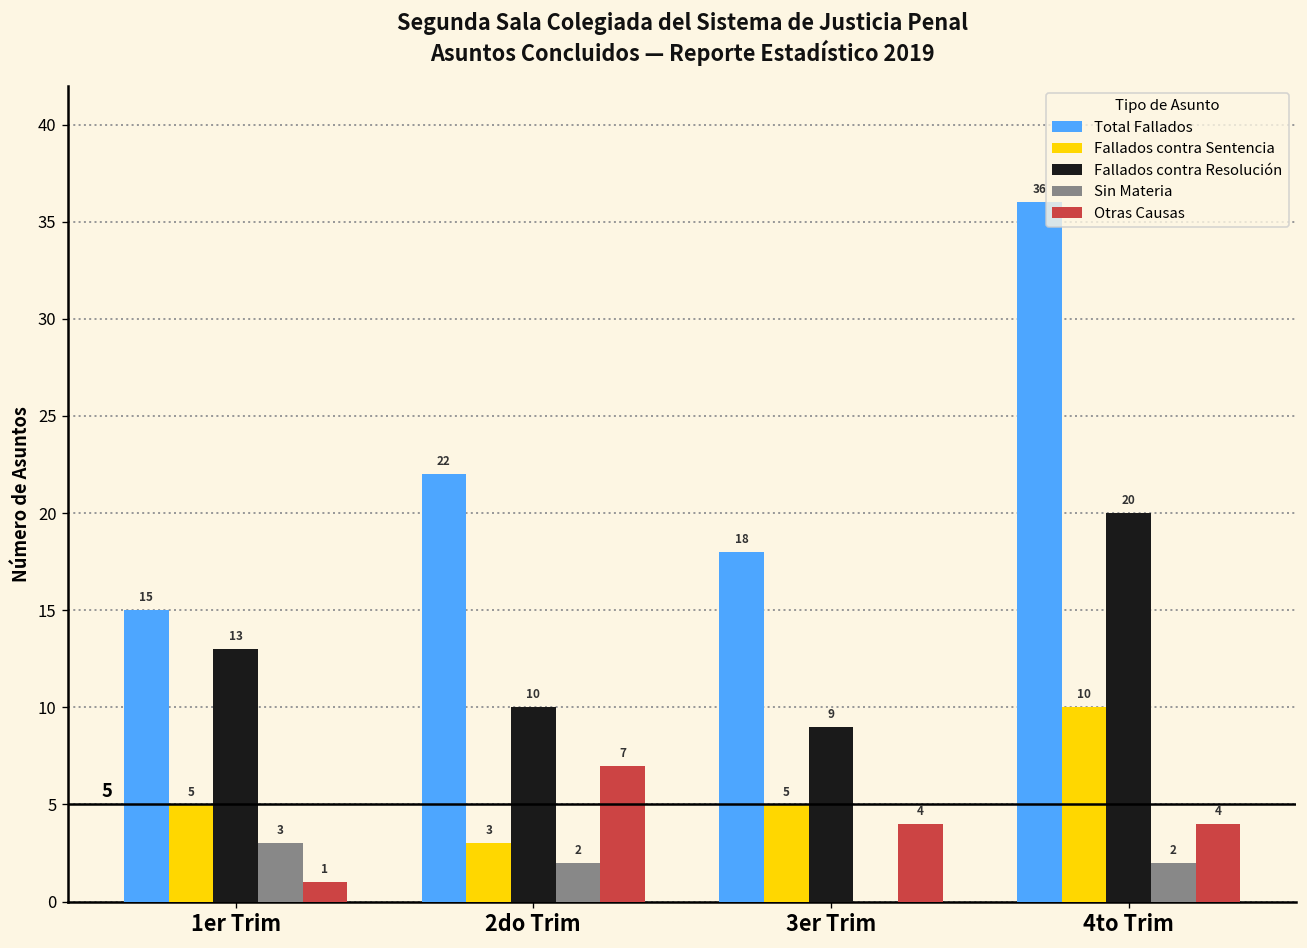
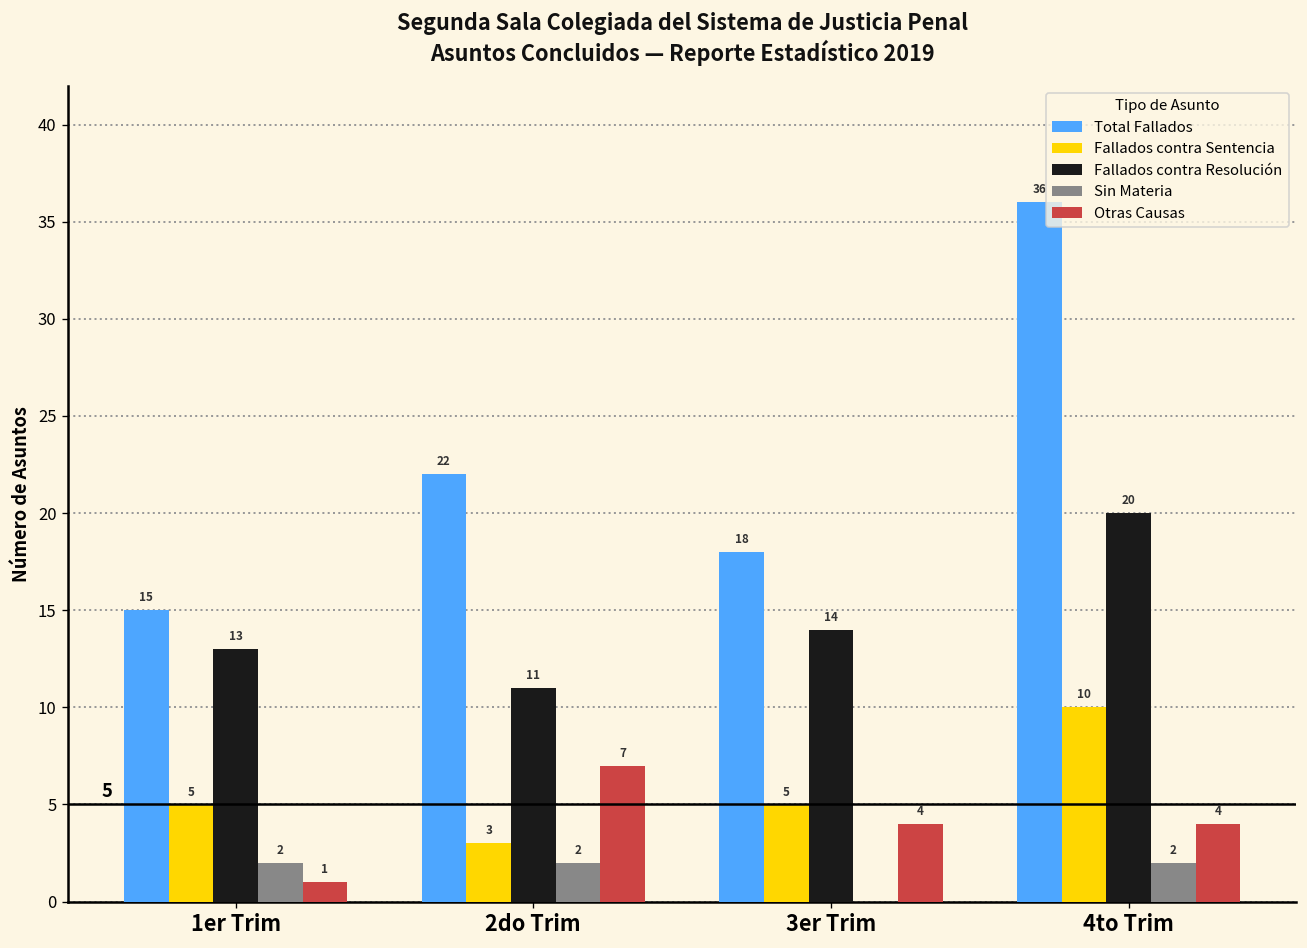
  {
    "Total Fallados": {
      "1er Trim": 15,
      "2do Trim": 22,
      "3er Trim": 18,
      "4to Trim": 36
    },
    "Fallados contra Sentencia": {
      "1er Trim": 5,
      "2do Trim": 3,
      "3er Trim": 5,
      "4to Trim": 10
    },
    "Fallados contra Resolución": {
      "1er Trim": 13,
-     "2do Trim": 10,
-     "3er Trim": 9,
+     "2do Trim": 11,
+     "3er Trim": 14,
      "4to Trim": 20
    },
    "Sin Materia": {
-     "1er Trim": 3,
+     "1er Trim": 2,
      "2do Trim": 2,
      "4to Trim": 2
    },
    "Otras Causas": {
      "1er Trim": 1,
      "2do Trim": 7,
      "3er Trim": 4,
      "4to Trim": 4
    }
  }
